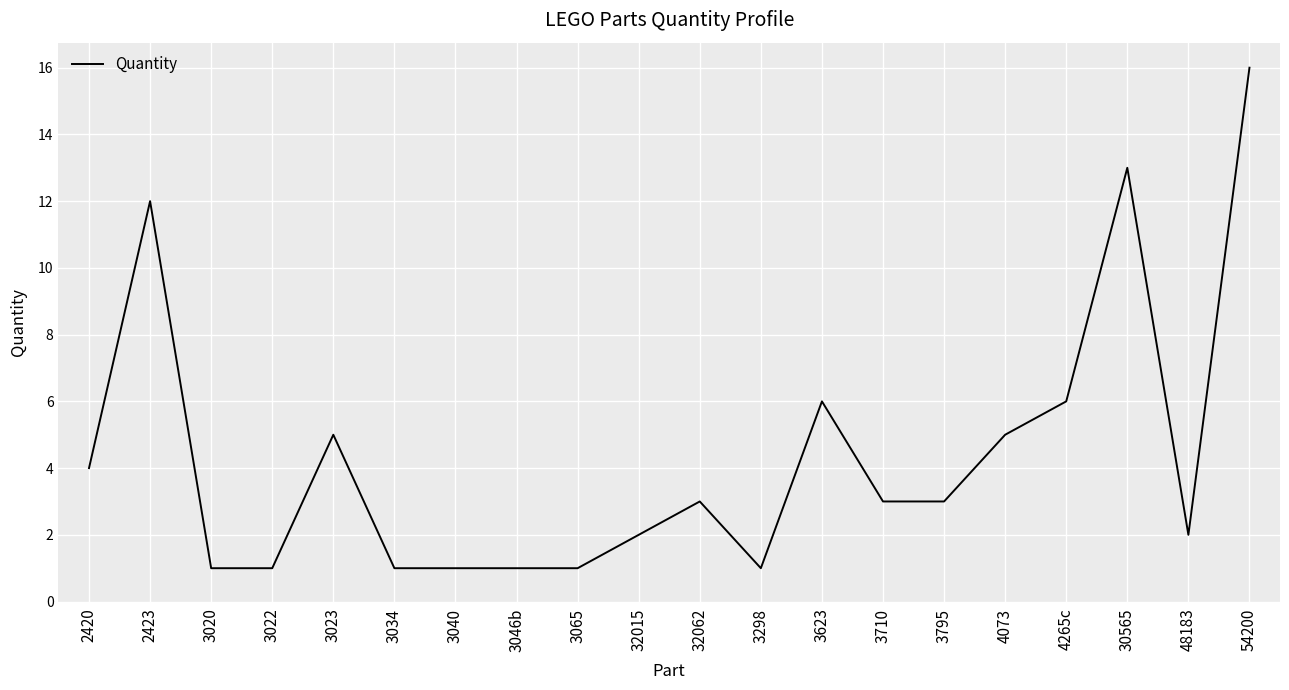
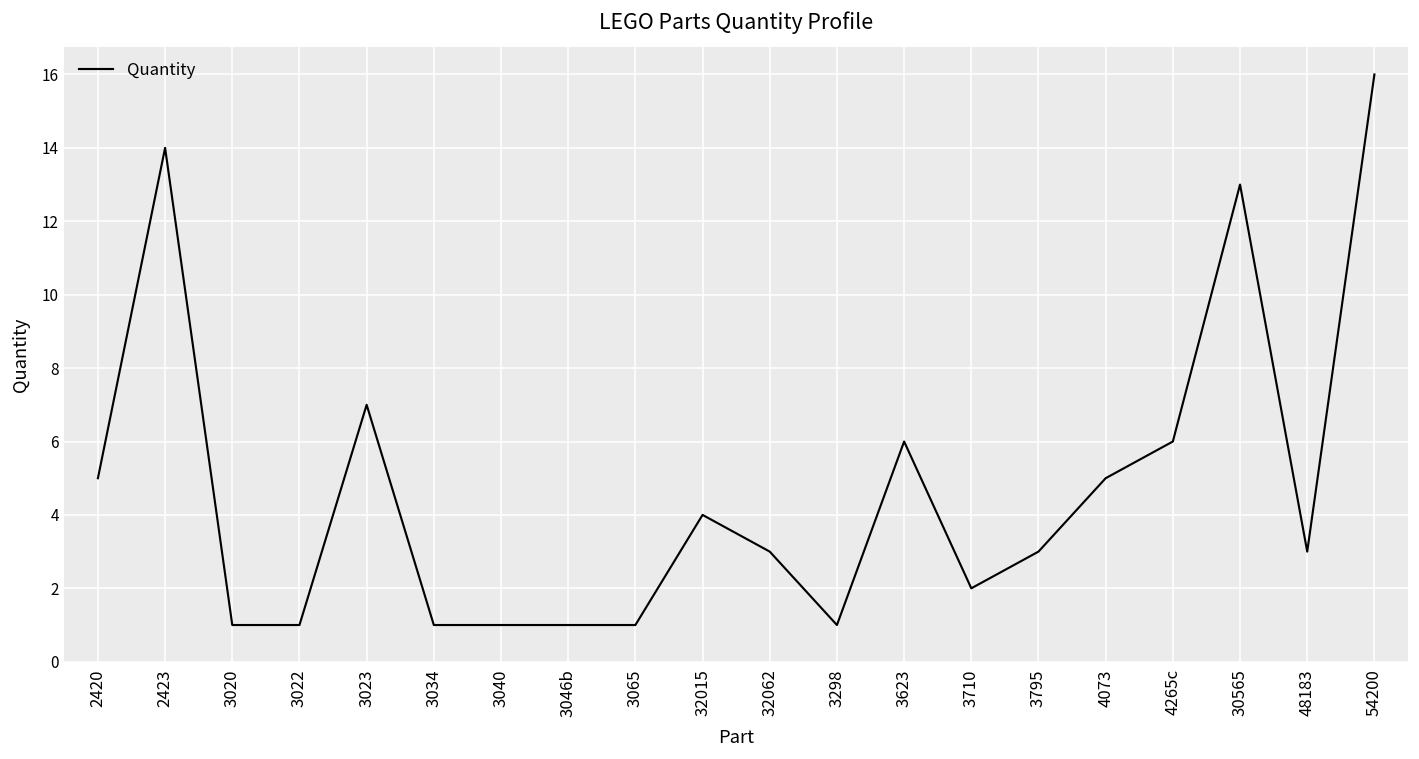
  {
-   "2420": 4,
-   "2423": 12,
+   "2420": 5,
+   "2423": 14,
    "3020": 1,
    "3022": 1,
-   "3023": 5,
+   "3023": 7,
    "3034": 1,
    "3040": 1,
    "3046b": 1,
    "3065": 1,
-   "32015": 2,
+   "32015": 4,
    "32062": 3,
    "3298": 1,
    "3623": 6,
-   "3710": 3,
+   "3710": 2,
    "3795": 3,
    "4073": 5,
    "4265c": 6,
    "30565": 13,
-   "48183": 2,
+   "48183": 3,
    "54200": 16
  }
